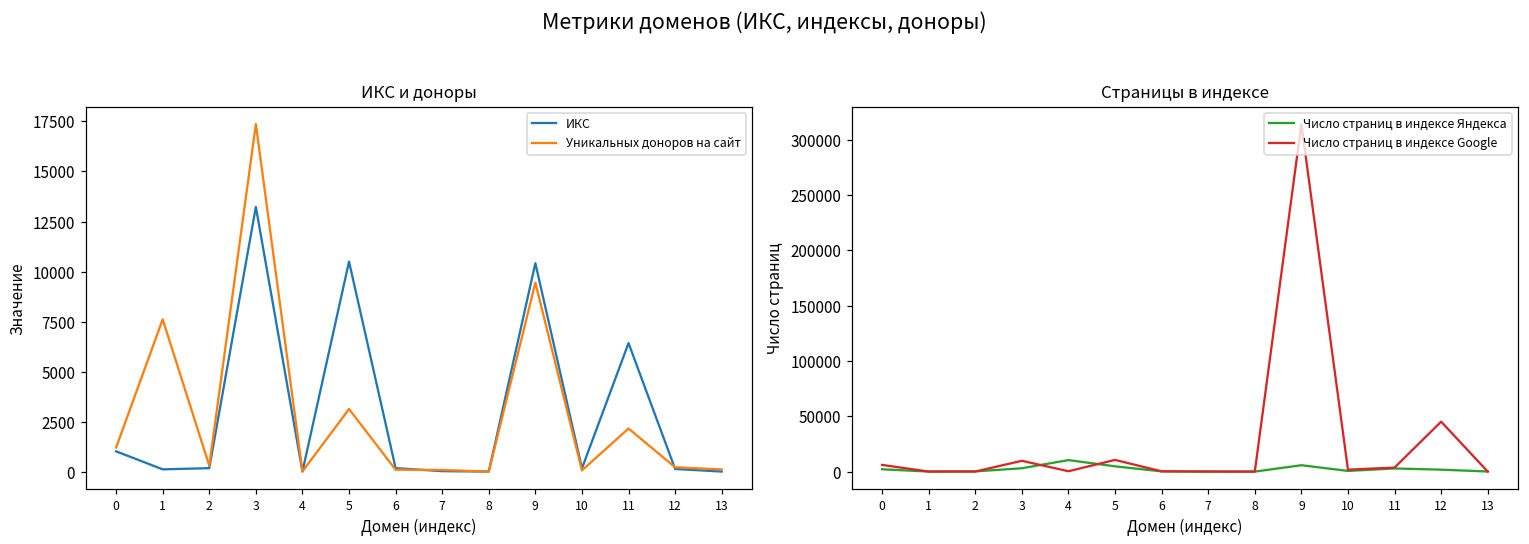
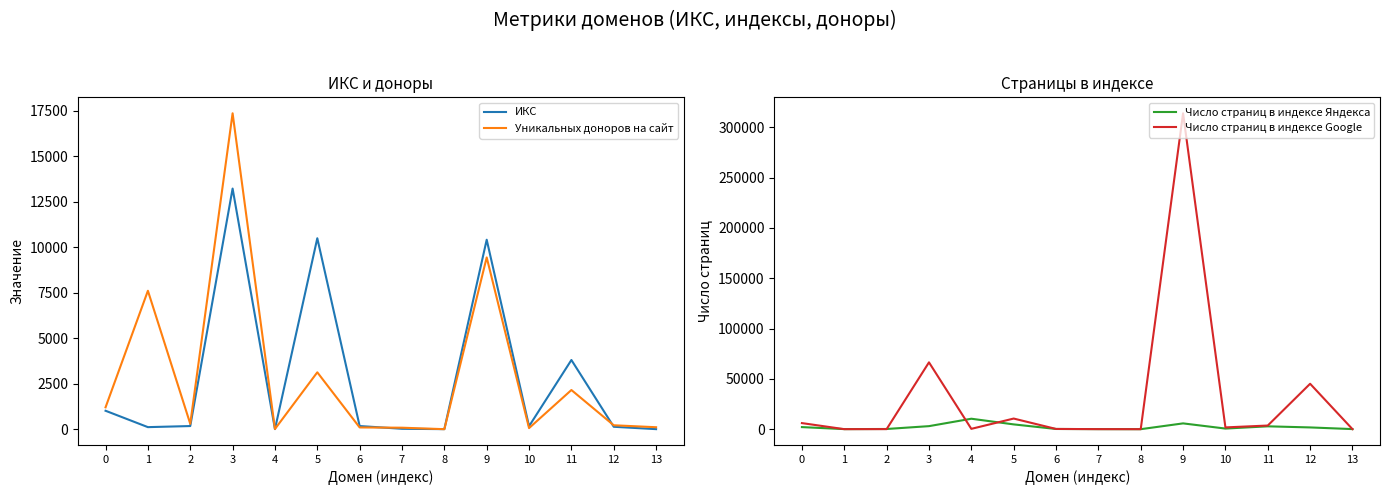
  {
    "ИКС и доноры": {
      "ИКС": {
        "0": 1000,
        "1": 100,
        "3": 13200,
        "5": 10500,
        "9": 10400,
-       "11": 6400
+       "11": 3800
      },
      "Уникальных доноров на сайт": {
        "0": 1200,
        "1": 7600,
        "3": 17400,
        "5": 3100,
        "9": 9400,
        "11": 2200
      }
    },
    "Страницы в индексе": {
      "Число страниц в индексе Яндекса": {
        "0": 2000,
        "3": 3000,
        "4": 10000,
        "5": 5000,
        "9": 6000,
        "12": 2000
      },
      "Число страниц в индексе Google": {
        "0": 6000,
-       "3": 10000,
+       "3": 66000,
        "4": 0,
        "5": 11000,
        "12": 45000
      }
    }
  }
